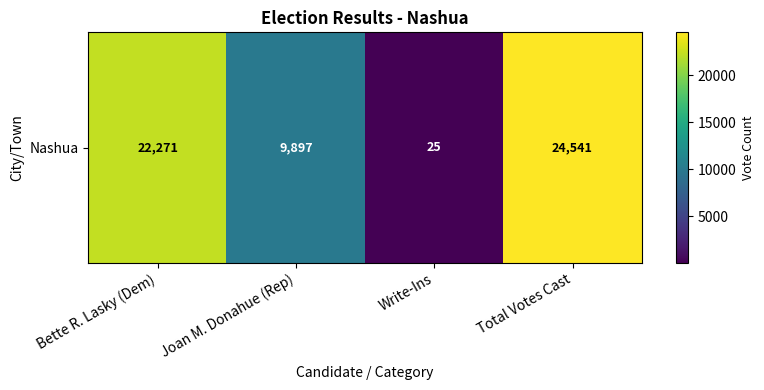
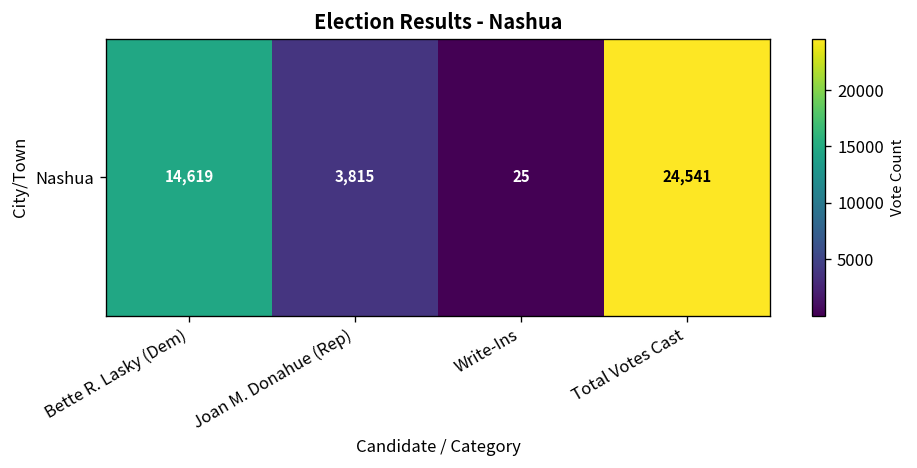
  {
    "Nashua": {
-     "Bette R. Lasky (Dem)": "22,271",
-     "Joan M. Donahue (Rep)": "9,897",
+     "Bette R. Lasky (Dem)": "14,619",
+     "Joan M. Donahue (Rep)": "3,815",
      "Write-Ins": "25",
      "Total Votes Cast": "24,541"
    }
  }
